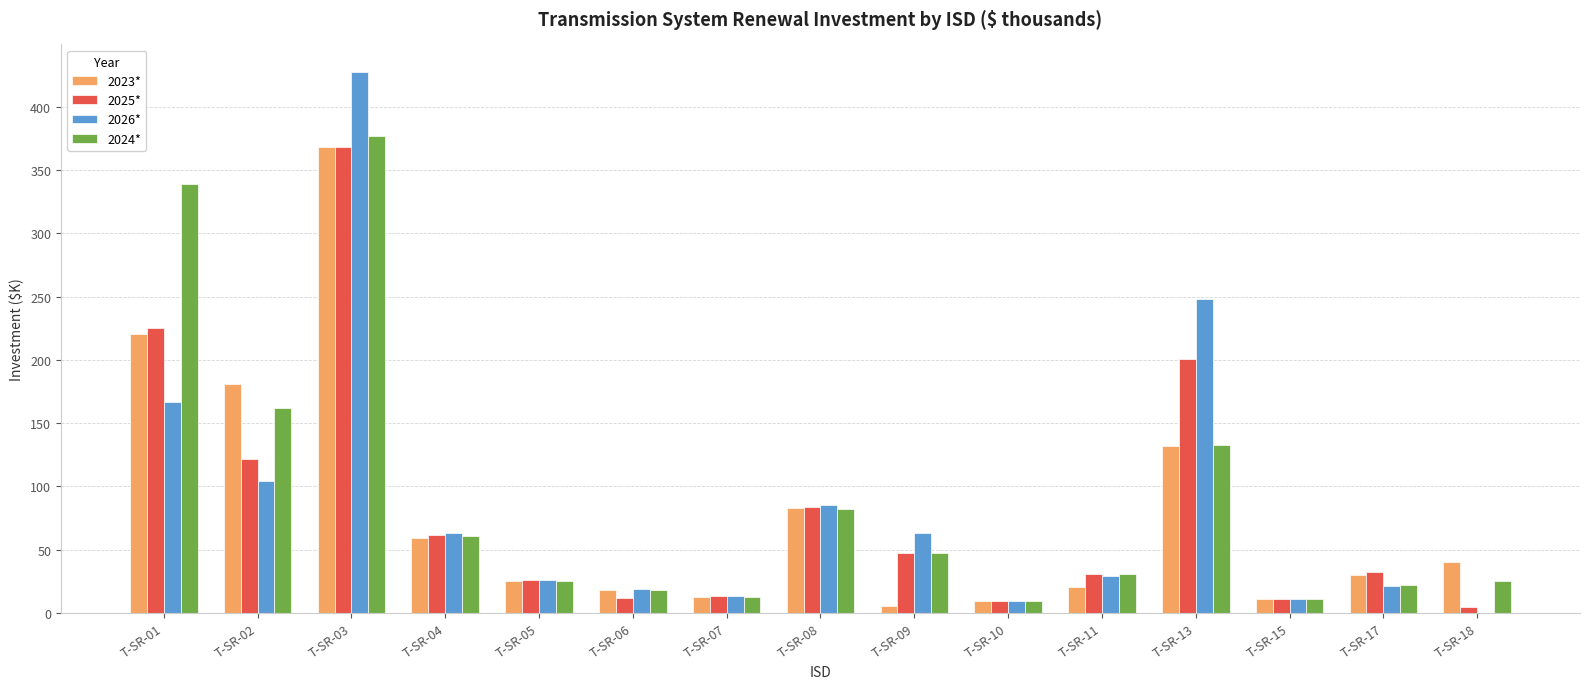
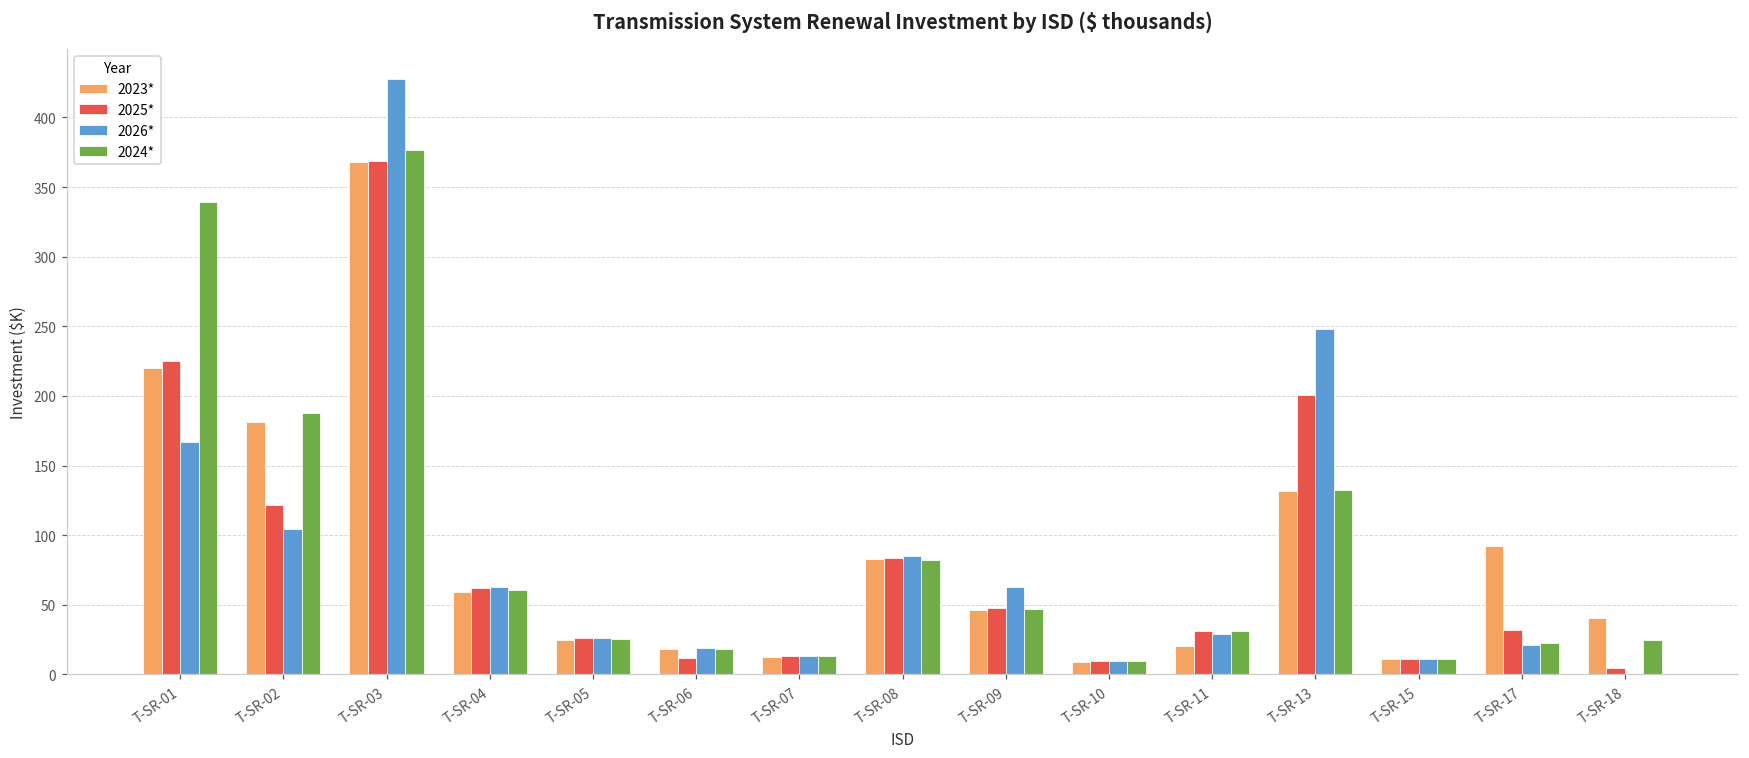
  {
    "2023*": {
      "T-SR-01": 220,
      "T-SR-02": 181,
      "T-SR-03": 368,
      "T-SR-04": 60,
      "T-SR-05": 25,
      "T-SR-06": 18,
      "T-SR-07": 13,
      "T-SR-08": 83,
-     "T-SR-09": 5,
+     "T-SR-09": 46,
      "T-SR-10": 9,
      "T-SR-11": 21,
      "T-SR-13": 132,
      "T-SR-15": 11,
-     "T-SR-17": 30,
+     "T-SR-17": 92,
      "T-SR-18": 40
    },
    "2025*": {
      "T-SR-01": 225,
      "T-SR-02": 122,
      "T-SR-03": 369,
      "T-SR-04": 62,
      "T-SR-05": 26,
      "T-SR-06": 12,
      "T-SR-07": 13,
      "T-SR-08": 84,
      "T-SR-09": 48,
      "T-SR-10": 9,
      "T-SR-11": 31,
      "T-SR-13": 201,
      "T-SR-15": 11,
      "T-SR-17": 32,
      "T-SR-18": 5
    },
    "2026*": {
      "T-SR-01": 167,
      "T-SR-02": 105,
      "T-SR-03": 428,
      "T-SR-04": 63,
      "T-SR-05": 26,
      "T-SR-06": 19,
      "T-SR-07": 14,
      "T-SR-08": 85,
      "T-SR-09": 63,
      "T-SR-10": 10,
      "T-SR-11": 29,
      "T-SR-13": 248,
      "T-SR-15": 11,
      "T-SR-17": 21
    },
    "2024*": {
      "T-SR-01": 339,
-     "T-SR-02": 162,
+     "T-SR-02": 188,
      "T-SR-03": 377,
      "T-SR-04": 61,
      "T-SR-05": 25,
      "T-SR-06": 19,
      "T-SR-07": 13,
      "T-SR-08": 82,
      "T-SR-09": 47,
      "T-SR-10": 9,
      "T-SR-11": 31,
      "T-SR-13": 132,
      "T-SR-15": 11,
      "T-SR-17": 22,
      "T-SR-18": 25
    }
  }
